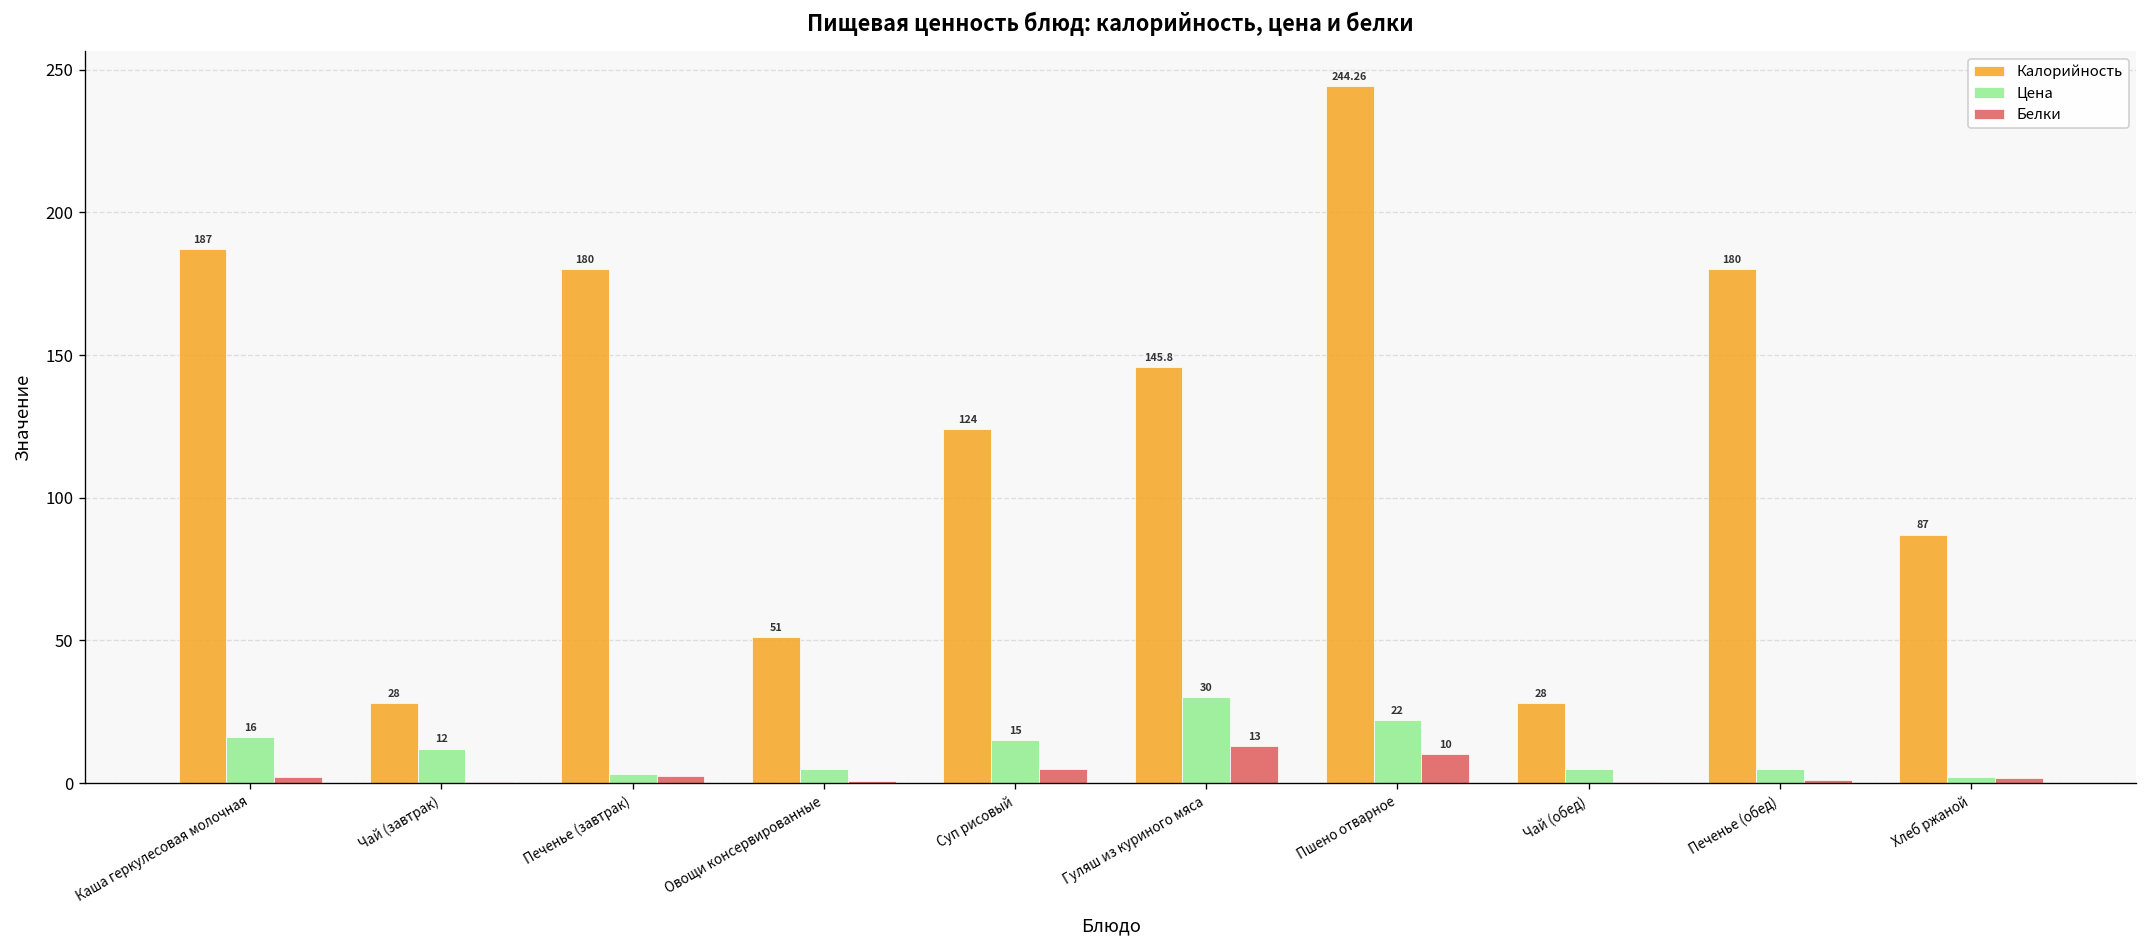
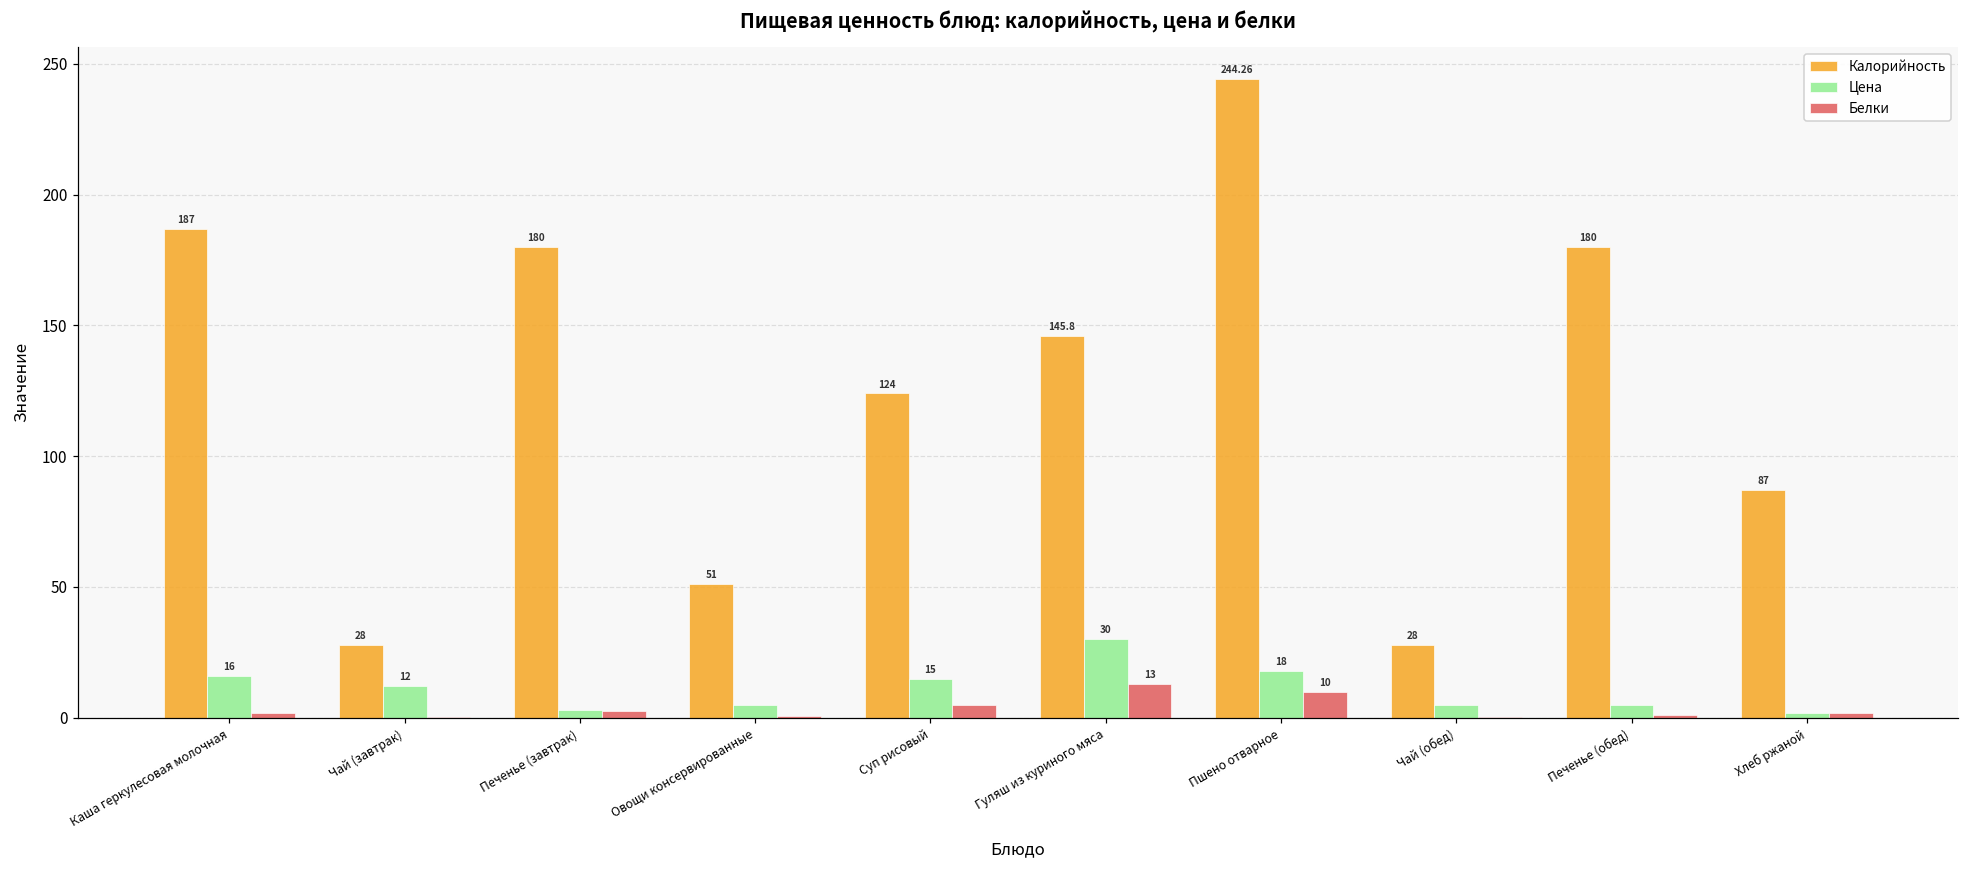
  {
    "Калорийность": {
      "Каша геркулесовая молочная": 187,
      "Чай (завтрак)": 28,
      "Печенье (завтрак)": 180,
      "Овощи консервированные": 51,
      "Суп рисовый": 124,
      "Гуляш из куриного мяса": 145.8,
      "Пшено отварное": 244.26,
      "Чай (обед)": 28,
      "Печенье (обед)": 180,
      "Хлеб ржаной": 87
    },
    "Цена": {
      "Каша геркулесовая молочная": 16,
      "Чай (завтрак)": 12,
      "Суп рисовый": 15,
      "Гуляш из куриного мяса": 30,
-     "Пшено отварное": 22
+     "Пшено отварное": 18
    },
    "Белки": {
      "Гуляш из куриного мяса": 13,
      "Пшено отварное": 10
    }
  }
